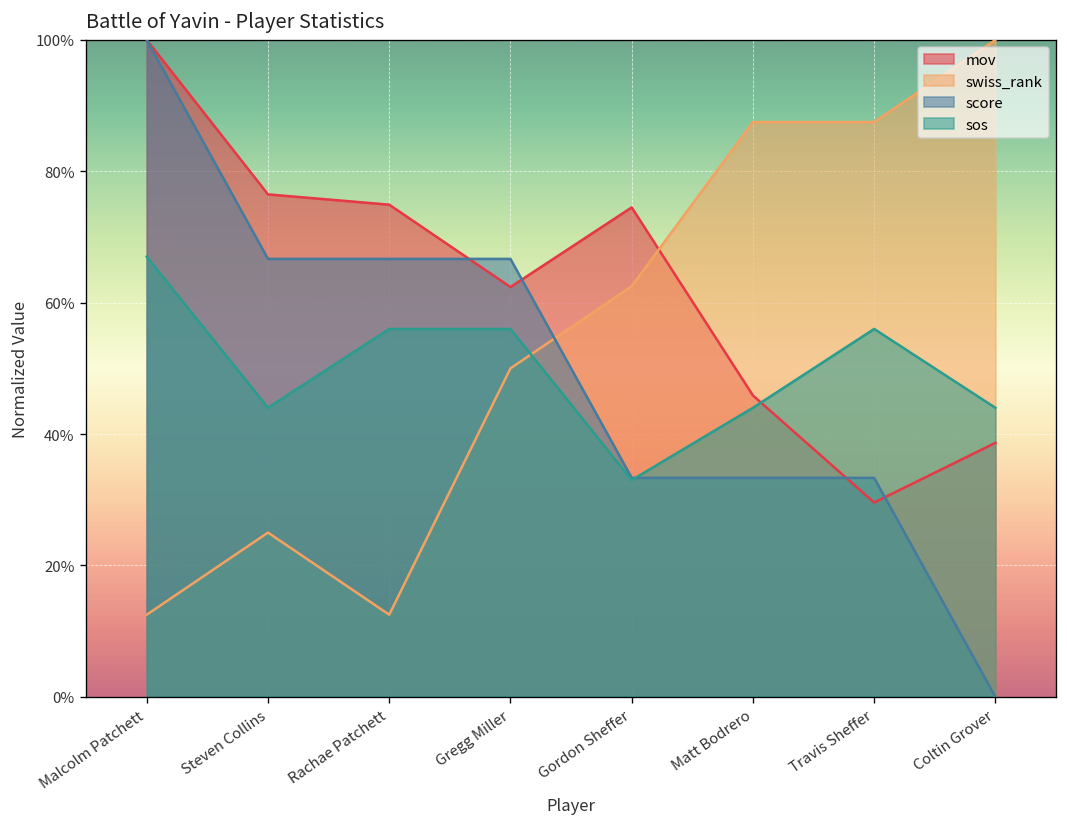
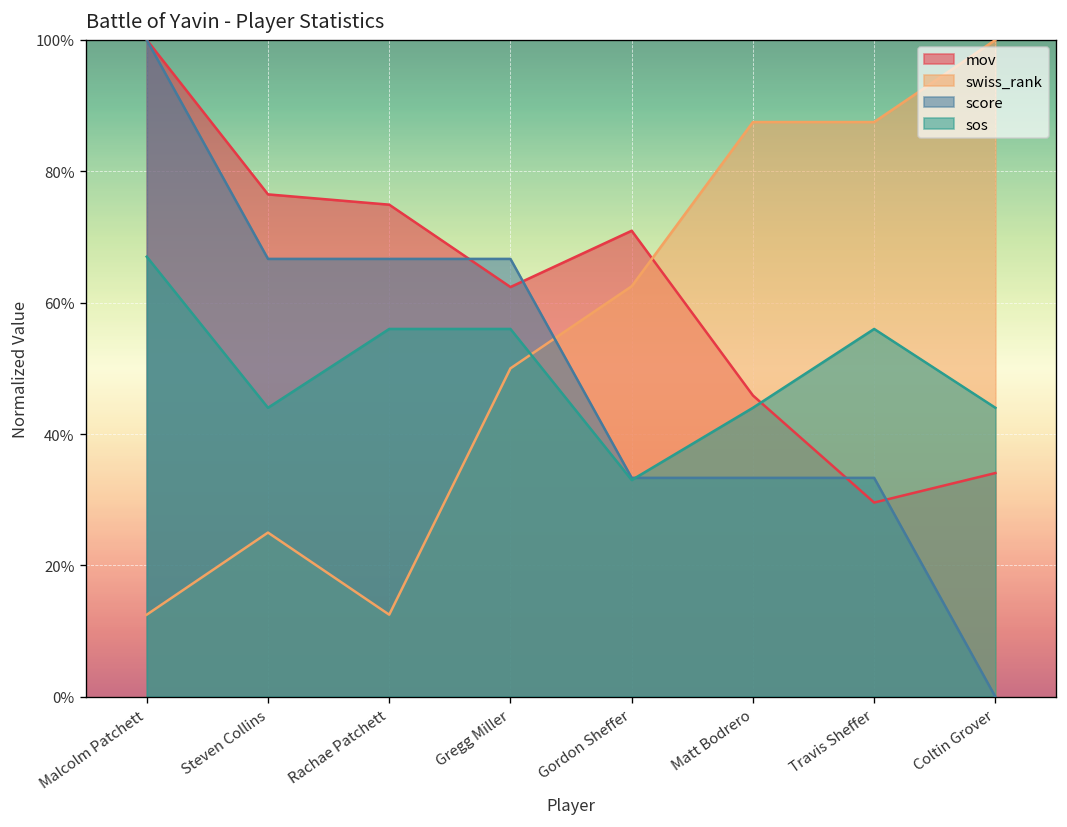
  {
    "mov": {
      "Steven Collins": "76%",
      "Rachae Patchett": "75%",
      "Gregg Miller": "62%",
-     "Gordon Sheffer": "75%",
+     "Gordon Sheffer": "71%",
      "Matt Bodrero": "46%",
      "Travis Sheffer": "30%",
-     "Coltin Grover": "39%"
+     "Coltin Grover": "34%"
    },
    "swiss_rank": {
      "Malcolm Patchett": "13%",
      "Steven Collins": "25%",
      "Rachae Patchett": "13%",
      "Gregg Miller": "50%",
      "Gordon Sheffer": "63%",
      "Matt Bodrero": "88%",
      "Travis Sheffer": "88%",
      "Coltin Grover": "100%"
    }
  }
